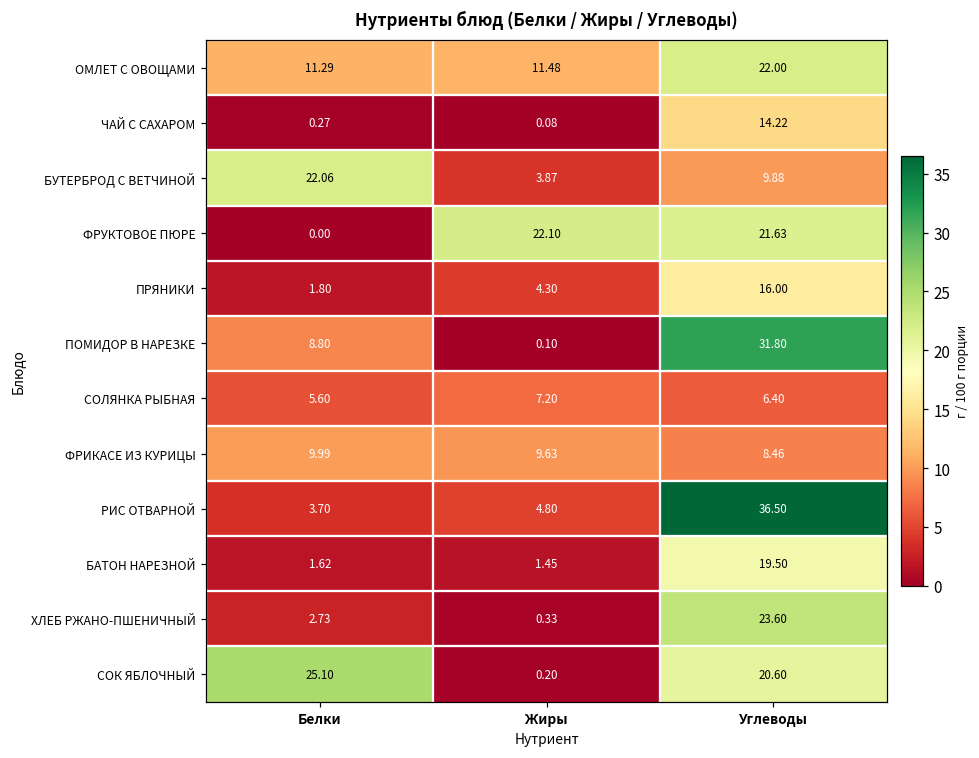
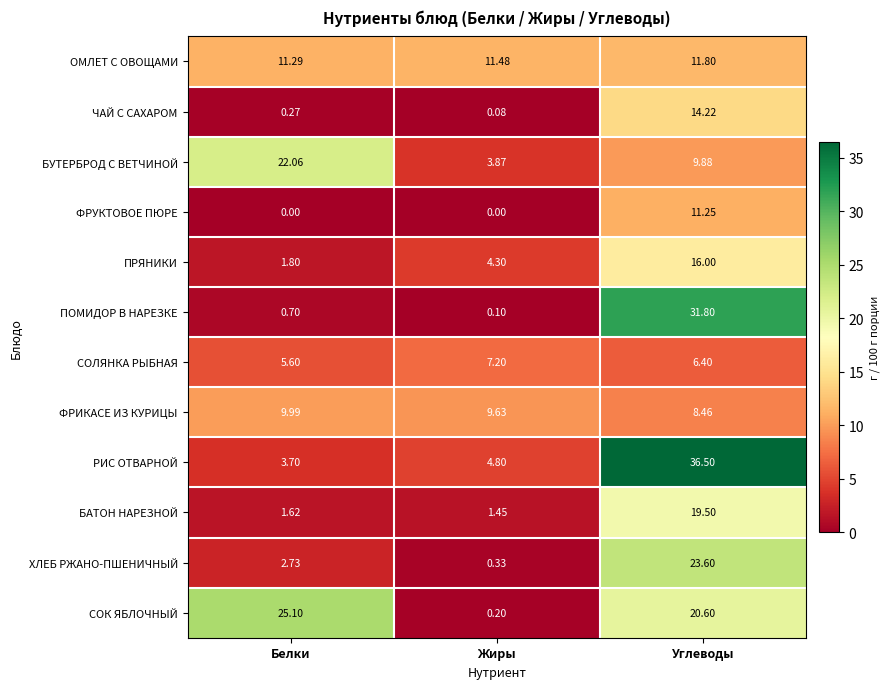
  {
    "ОМЛЕТ С ОВОЩАМИ": {
      "Белки": 11.29,
      "Жиры": 11.48,
-     "Углеводы": 22.00
+     "Углеводы": 11.80
    },
    "ЧАЙ С САХАРОМ": {
      "Белки": 0.27,
      "Жиры": 0.08,
      "Углеводы": 14.22
    },
    "БУТЕРБРОД С ВЕТЧИНОЙ": {
      "Белки": 22.06,
      "Жиры": 3.87,
      "Углеводы": 9.88
    },
    "ФРУКТОВОЕ ПЮРЕ": {
      "Белки": 0.00,
-     "Жиры": 22.10,
-     "Углеводы": 21.63
+     "Жиры": 0.00,
+     "Углеводы": 11.25
    },
    "ПРЯНИКИ": {
      "Белки": 1.80,
      "Жиры": 4.30,
      "Углеводы": 16.00
    },
    "ПОМИДОР В НАРЕЗКЕ": {
-     "Белки": 8.80,
+     "Белки": 0.70,
      "Жиры": 0.10,
      "Углеводы": 31.80
    },
    "СОЛЯНКА РЫБНАЯ": {
      "Белки": 5.60,
      "Жиры": 7.20,
      "Углеводы": 6.40
    },
    "ФРИКАСЕ ИЗ КУРИЦЫ": {
      "Белки": 9.99,
      "Жиры": 9.63,
      "Углеводы": 8.46
    },
    "РИС ОТВАРНОЙ": {
      "Белки": 3.70,
      "Жиры": 4.80,
      "Углеводы": 36.50
    },
    "БАТОН НАРЕЗНОЙ": {
      "Белки": 1.62,
      "Жиры": 1.45,
      "Углеводы": 19.50
    },
    "ХЛЕБ РЖАНО-ПШЕНИЧНЫЙ": {
      "Белки": 2.73,
      "Жиры": 0.33,
      "Углеводы": 23.60
    },
    "СОК ЯБЛОЧНЫЙ": {
      "Белки": 25.10,
      "Жиры": 0.20,
      "Углеводы": 20.60
    }
  }
